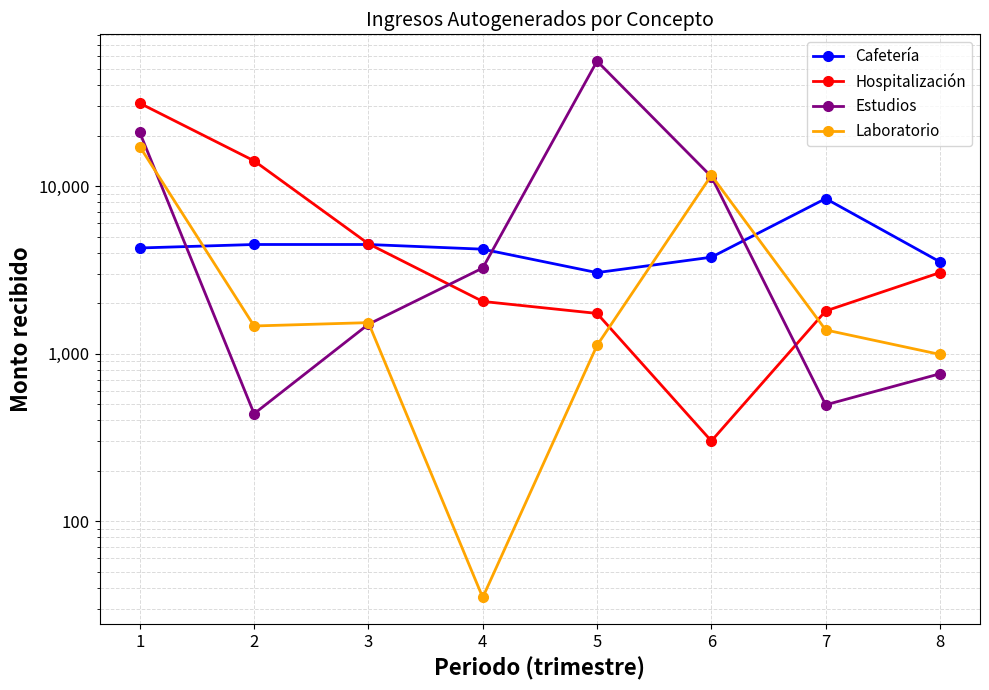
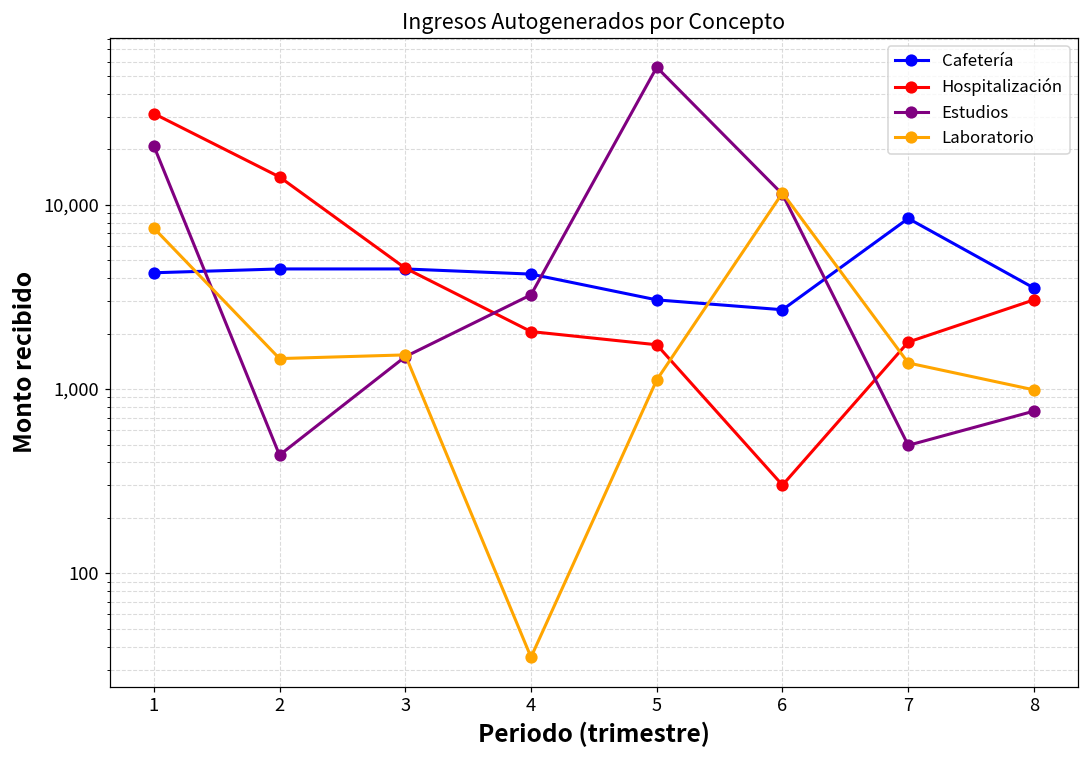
  {
    "Cafetería": {
      "1": "4,300",
      "2": "4,500",
      "4": "4,200",
      "5": "3,100",
-     "6": "3,800",
+     "6": "2,700",
      "7": "8,000",
      "8": "3,500"
    },
    "Hospitalización": {
      "1": "31,000",
      "2": "14,000",
      "4": "2,100",
      "5": "1,700",
      "6": "300",
      "7": "1,800",
      "8": "3,100"
    },
    "Estudios": {
      "1": "21,000",
      "2": "440",
      "4": "3,200",
      "5": "56,000",
      "7": "500",
      "8": "800"
    },
    "Laboratorio": {
-     "1": "17,000",
+     "1": "7,000",
      "2": "1,500",
      "4": "35",
      "5": "1,100",
      "7": "1,400",
      "8": "1,000"
    }
  }
